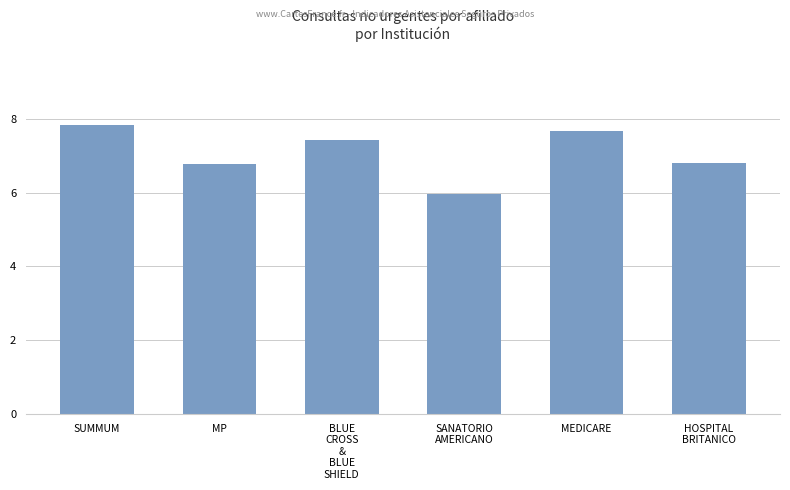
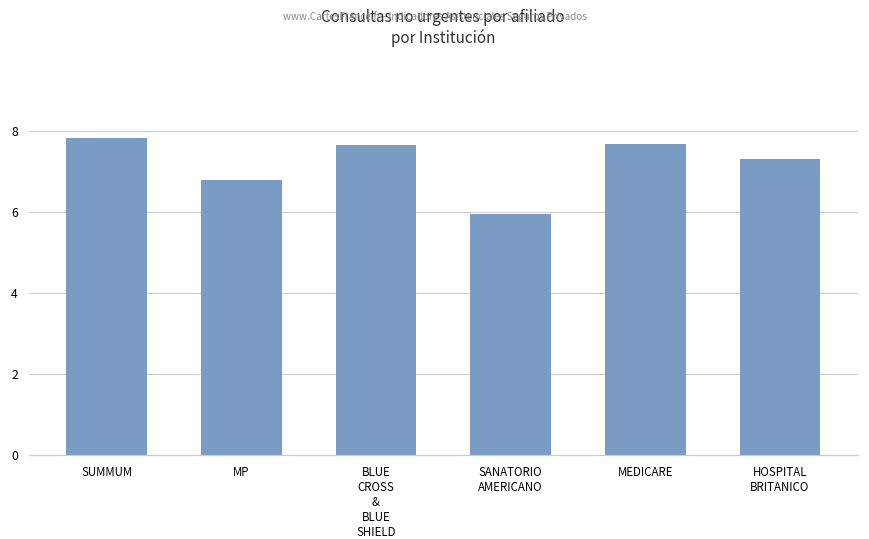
  {
    "SUMMUM": 7.8,
    "MP": 6.8,
-   "BLUE CROSS & BLUE SHIELD": 7.4,
+   "BLUE CROSS & BLUE SHIELD": 7.6,
    "SANATORIO AMERICANO": 6.0,
    "MEDICARE": 7.7,
-   "HOSPITAL BRITANICO": 6.8
+   "HOSPITAL BRITANICO": 7.3
  }
